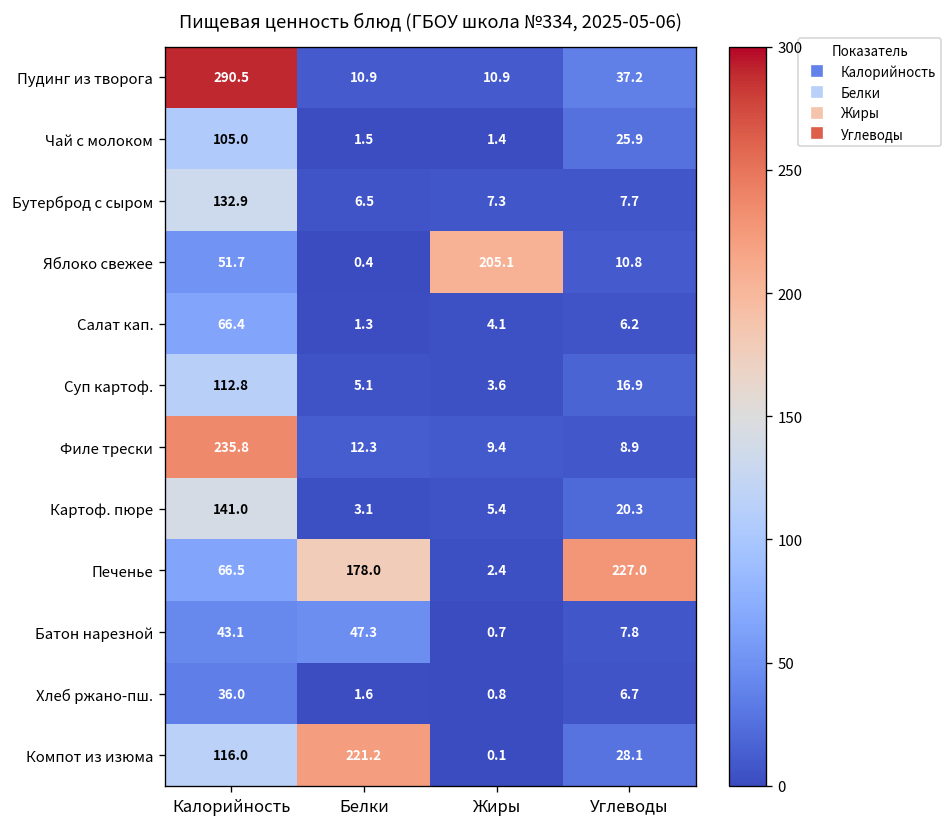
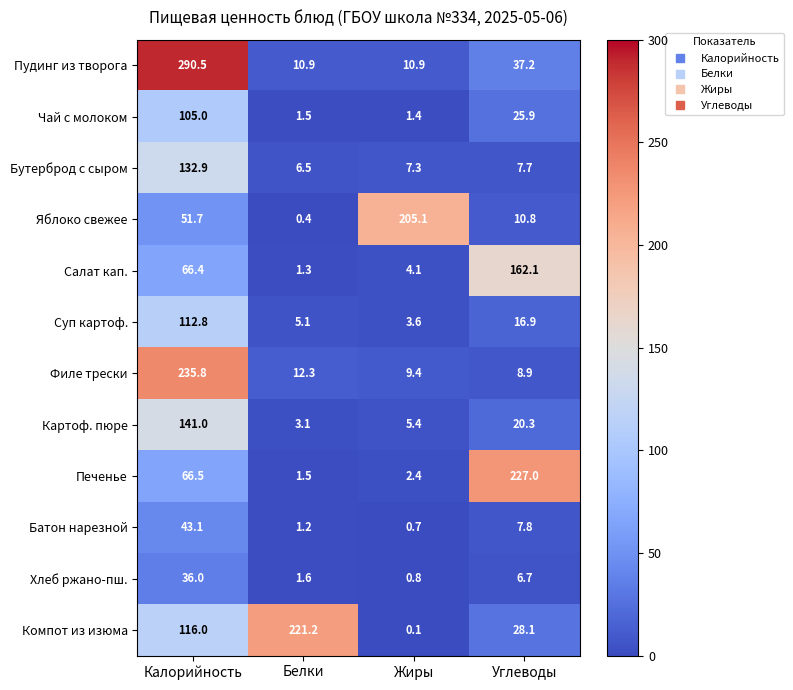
  {
    "Пудинг из творога": {
      "Калорийность": 290.5,
      "Белки": 10.9,
      "Жиры": 10.9,
      "Углеводы": 37.2
    },
    "Чай с молоком": {
      "Калорийность": 105.0,
      "Белки": 1.5,
      "Жиры": 1.4,
      "Углеводы": 25.9
    },
    "Бутерброд с сыром": {
      "Калорийность": 132.9,
      "Белки": 6.5,
      "Жиры": 7.3,
      "Углеводы": 7.7
    },
    "Яблоко свежее": {
      "Калорийность": 51.7,
      "Белки": 0.4,
      "Жиры": 205.1,
      "Углеводы": 10.8
    },
    "Салат кап.": {
      "Калорийность": 66.4,
      "Белки": 1.3,
      "Жиры": 4.1,
-     "Углеводы": 6.2
+     "Углеводы": 162.1
    },
    "Суп картоф.": {
      "Калорийность": 112.8,
      "Белки": 5.1,
      "Жиры": 3.6,
      "Углеводы": 16.9
    },
    "Филе трески": {
      "Калорийность": 235.8,
      "Белки": 12.3,
      "Жиры": 9.4,
      "Углеводы": 8.9
    },
    "Картоф. пюре": {
      "Калорийность": 141.0,
      "Белки": 3.1,
      "Жиры": 5.4,
      "Углеводы": 20.3
    },
    "Печенье": {
      "Калорийность": 66.5,
-     "Белки": 178.0,
+     "Белки": 1.5,
      "Жиры": 2.4,
      "Углеводы": 227.0
    },
    "Батон нарезной": {
      "Калорийность": 43.1,
-     "Белки": 47.3,
+     "Белки": 1.2,
      "Жиры": 0.7,
      "Углеводы": 7.8
    },
    "Хлеб ржано-пш.": {
      "Калорийность": 36.0,
      "Белки": 1.6,
      "Жиры": 0.8,
      "Углеводы": 6.7
    },
    "Компот из изюма": {
      "Калорийность": 116.0,
      "Белки": 221.2,
      "Жиры": 0.1,
      "Углеводы": 28.1
    }
  }
